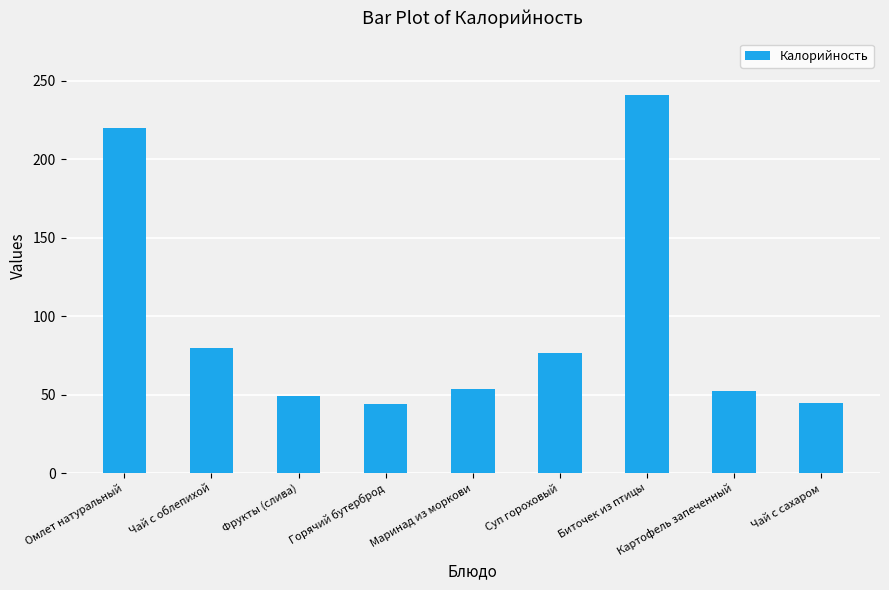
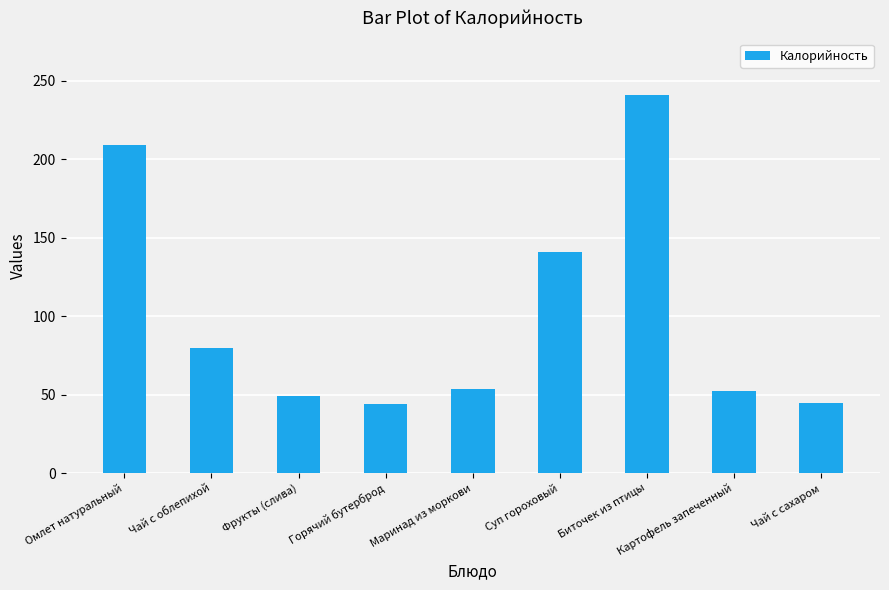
  {
-   "Омлет натуральный": 220,
+   "Омлет натуральный": 209,
    "Чай с облепихой": 80,
    "Фрукты (слива)": 49,
    "Горячий бутерброд": 44,
    "Маринад из моркови": 53,
-   "Суп гороховый": 77,
+   "Суп гороховый": 141,
    "Биточек из птицы": 241,
    "Картофель запеченный": 53,
    "Чай с сахаром": 45
  }
